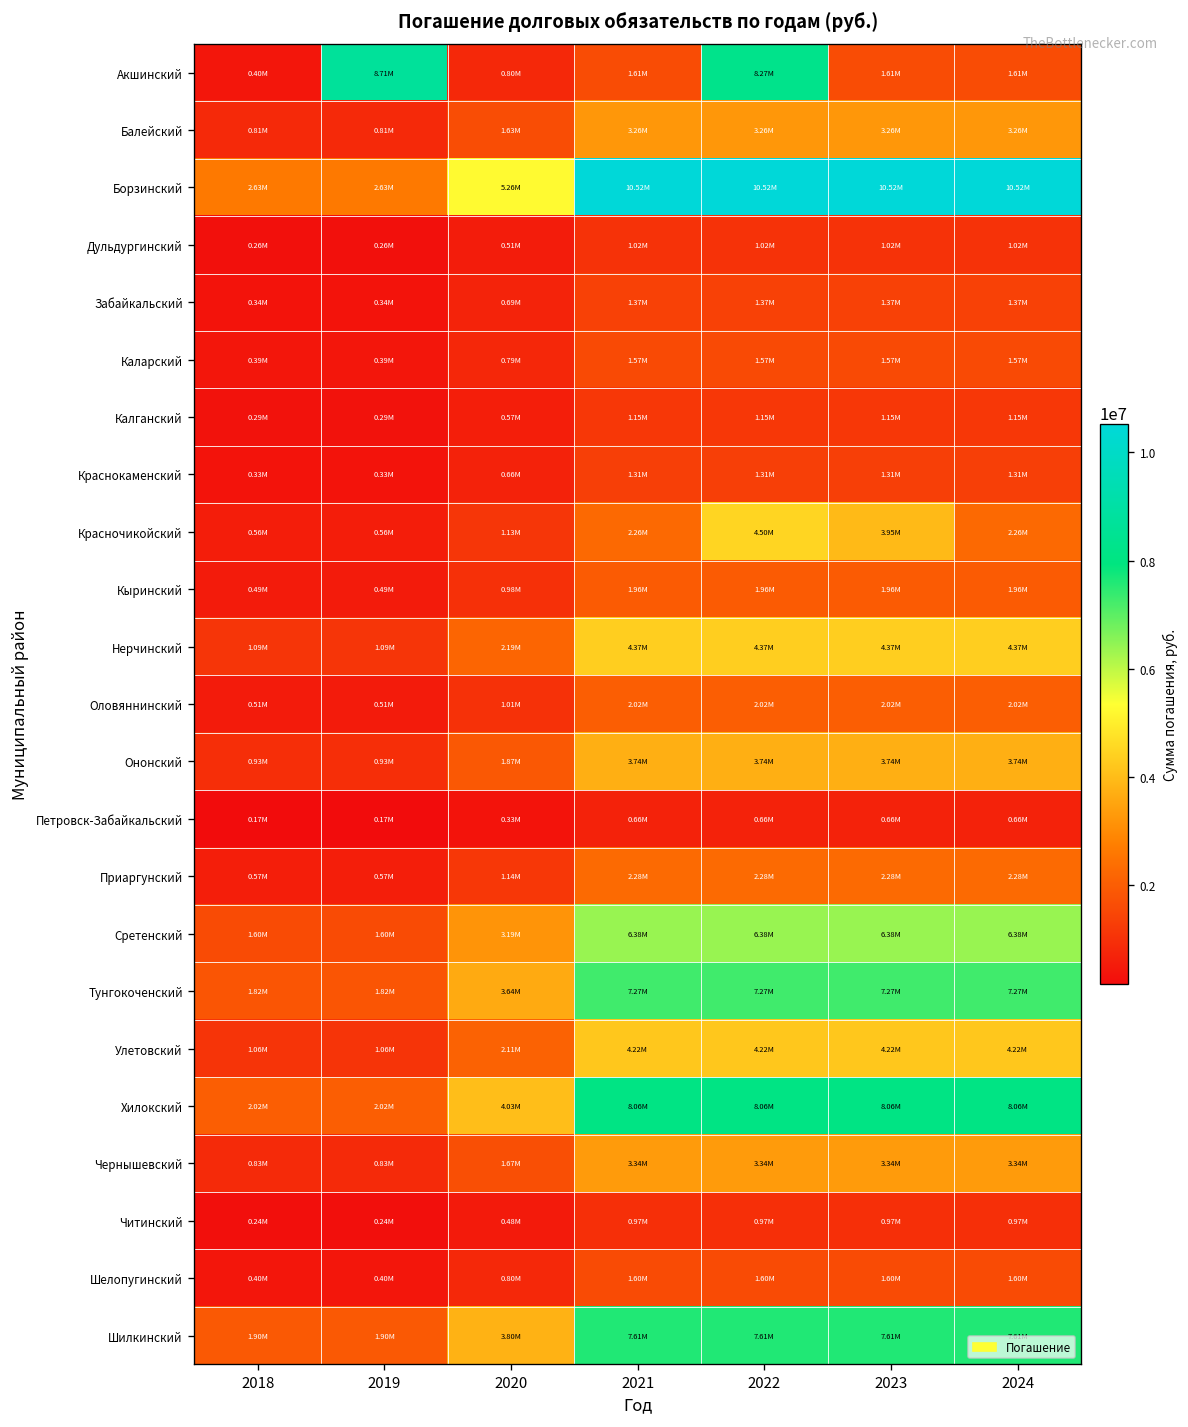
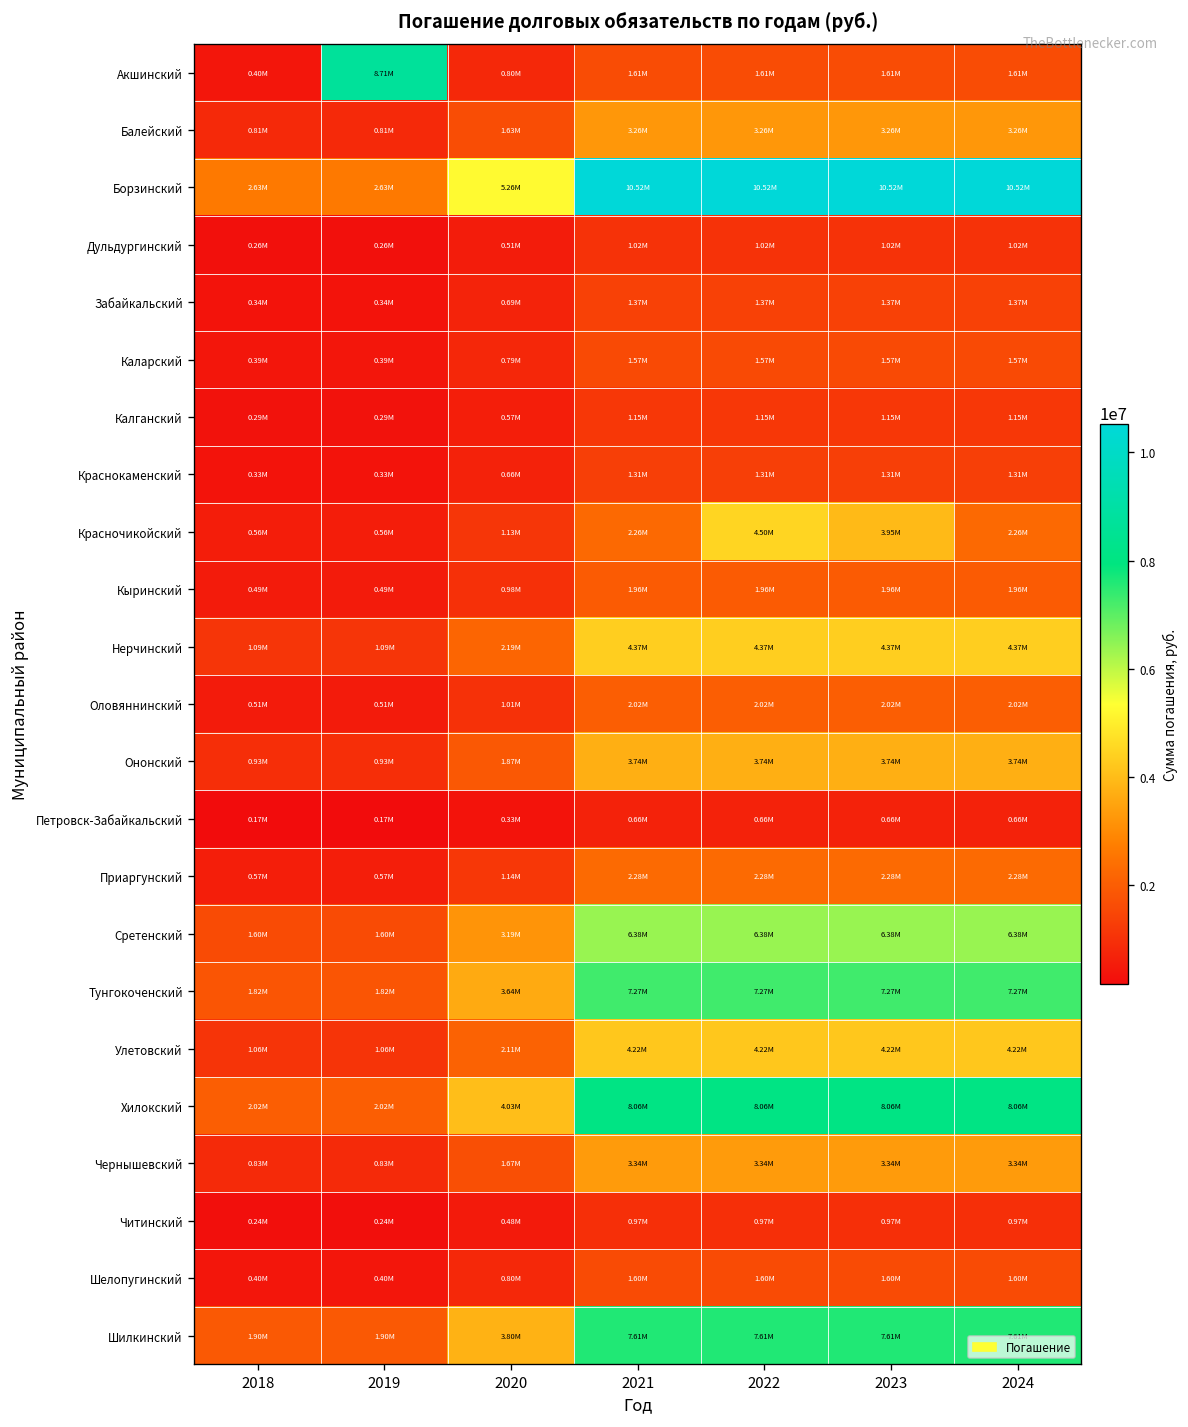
  {
    "Акшинский": {
      "2018": "0.40M",
      "2019": "8.71M",
      "2020": "0.80M",
      "2021": "1.61M",
-     "2022": "8.27M",
+     "2022": "1.61M",
      "2023": "1.61M",
      "2024": "1.61M"
    },
    "Балейский": {
      "2018": "0.81M",
      "2019": "0.81M",
      "2020": "1.63M",
      "2021": "3.26M",
      "2022": "3.26M",
      "2023": "3.26M",
      "2024": "3.26M"
    },
    "Борзинский": {
      "2018": "2.63M",
      "2019": "2.63M",
      "2020": "5.26M",
      "2021": "10.52M",
      "2022": "10.52M",
      "2023": "10.52M",
      "2024": "10.52M"
    },
    "Дульдургинский": {
      "2018": "0.26M",
      "2019": "0.26M",
      "2020": "0.51M",
      "2021": "1.02M",
      "2022": "1.02M",
      "2023": "1.02M",
      "2024": "1.02M"
    },
    "Забайкальский": {
      "2018": "0.34M",
      "2019": "0.34M",
      "2020": "0.69M",
      "2021": "1.37M",
      "2022": "1.37M",
      "2023": "1.37M",
      "2024": "1.37M"
    },
    "Каларский": {
      "2018": "0.39M",
      "2019": "0.39M",
      "2020": "0.79M",
      "2021": "1.57M",
      "2022": "1.57M",
      "2023": "1.57M",
      "2024": "1.57M"
    },
    "Калганский": {
      "2018": "0.29M",
      "2019": "0.29M",
      "2020": "0.57M",
      "2021": "1.15M",
      "2022": "1.15M",
      "2023": "1.15M",
      "2024": "1.15M"
    },
    "Краснокаменский": {
      "2018": "0.33M",
      "2019": "0.33M",
      "2020": "0.66M",
      "2021": "1.31M",
      "2022": "1.31M",
      "2023": "1.31M",
      "2024": "1.31M"
    },
    "Красночикойский": {
      "2018": "0.56M",
      "2019": "0.56M",
      "2020": "1.13M",
      "2021": "2.26M",
      "2022": "4.50M",
      "2023": "3.95M",
      "2024": "2.26M"
    },
    "Кыринский": {
      "2018": "0.49M",
      "2019": "0.49M",
      "2020": "0.98M",
      "2021": "1.96M",
      "2022": "1.96M",
      "2023": "1.96M",
      "2024": "1.96M"
    },
    "Нерчинский": {
      "2018": "1.09M",
      "2019": "1.09M",
      "2020": "2.19M",
      "2021": "4.37M",
      "2022": "4.37M",
      "2023": "4.37M",
      "2024": "4.37M"
    },
    "Оловяннинский": {
      "2018": "0.51M",
      "2019": "0.51M",
      "2020": "1.01M",
      "2021": "2.02M",
      "2022": "2.02M",
      "2023": "2.02M",
      "2024": "2.02M"
    },
    "Ононский": {
      "2018": "0.93M",
      "2019": "0.93M",
      "2020": "1.87M",
      "2021": "3.74M",
      "2022": "3.74M",
      "2023": "3.74M",
      "2024": "3.74M"
    },
    "Петровск-Забайкальский": {
      "2018": "0.17M",
      "2019": "0.17M",
      "2020": "0.33M",
      "2021": "0.66M",
      "2022": "0.66M",
      "2023": "0.66M",
      "2024": "0.66M"
    },
    "Приаргунский": {
      "2018": "0.57M",
      "2019": "0.57M",
      "2020": "1.14M",
      "2021": "2.28M",
      "2022": "2.28M",
      "2023": "2.28M",
      "2024": "2.28M"
    },
    "Сретенский": {
      "2018": "1.60M",
      "2019": "1.60M",
      "2020": "3.19M",
      "2021": "6.38M",
      "2022": "6.38M",
      "2023": "6.38M",
      "2024": "6.38M"
    },
    "Тунгокоченский": {
      "2018": "1.82M",
      "2019": "1.82M",
      "2020": "3.64M",
      "2021": "7.27M",
      "2022": "7.27M",
      "2023": "7.27M",
      "2024": "7.27M"
    },
    "Улетовский": {
      "2018": "1.06M",
      "2019": "1.06M",
      "2020": "2.11M",
      "2021": "4.22M",
      "2022": "4.22M",
      "2023": "4.22M",
      "2024": "4.22M"
    },
    "Хилокский": {
      "2018": "2.02M",
      "2019": "2.02M",
      "2020": "4.03M",
      "2021": "8.06M",
      "2022": "8.06M",
      "2023": "8.06M",
      "2024": "8.06M"
    },
    "Чернышевский": {
      "2018": "0.83M",
      "2019": "0.83M",
      "2020": "1.67M",
      "2021": "3.34M",
      "2022": "3.34M",
      "2023": "3.34M",
      "2024": "3.34M"
    },
    "Читинский": {
      "2018": "0.24M",
      "2019": "0.24M",
      "2020": "0.48M",
      "2021": "0.97M",
      "2022": "0.97M",
      "2023": "0.97M",
      "2024": "0.97M"
    },
    "Шелопугинский": {
      "2018": "0.40M",
      "2019": "0.40M",
      "2020": "0.80M",
      "2021": "1.60M",
      "2022": "1.60M",
      "2023": "1.60M",
      "2024": "1.60M"
    },
    "Шилкинский": {
      "2018": "1.90M",
      "2019": "1.90M",
      "2020": "3.80M",
      "2021": "7.61M",
      "2022": "7.61M",
      "2023": "7.61M"
    }
  }
